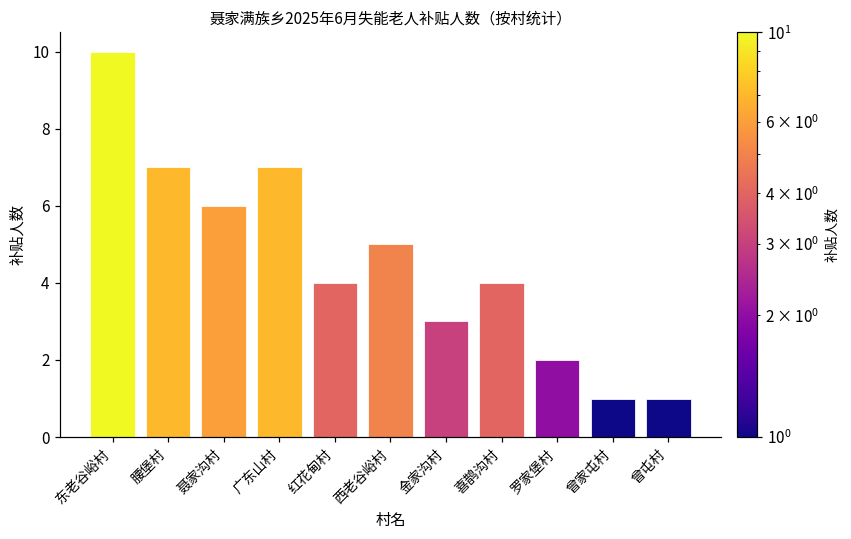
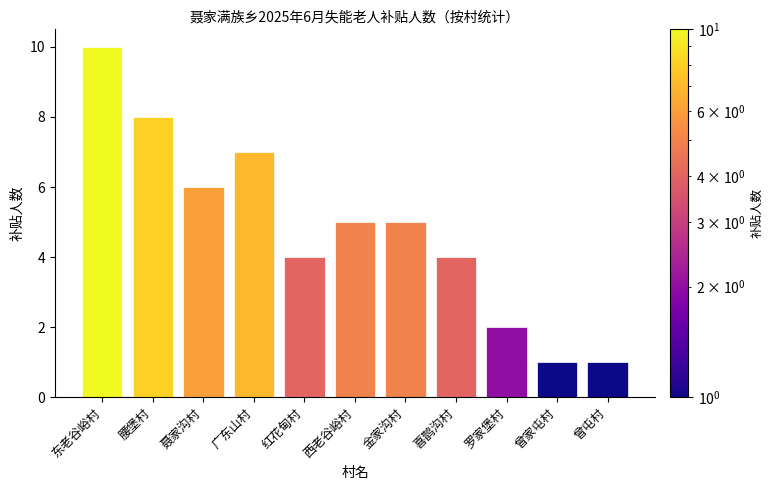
  {
    "东老谷峪村": 10,
-   "腰堡村": 7,
+   "腰堡村": 8,
    "聂家沟村": 6,
    "广东山村": 7,
    "红花甸村": 4,
    "西老谷峪村": 5,
-   "金家沟村": 3,
+   "金家沟村": 5,
    "喜鹊沟村": 4,
    "罗家堡村": 2,
    "曾家屯村": 1,
    "曾屯村": 1
  }
